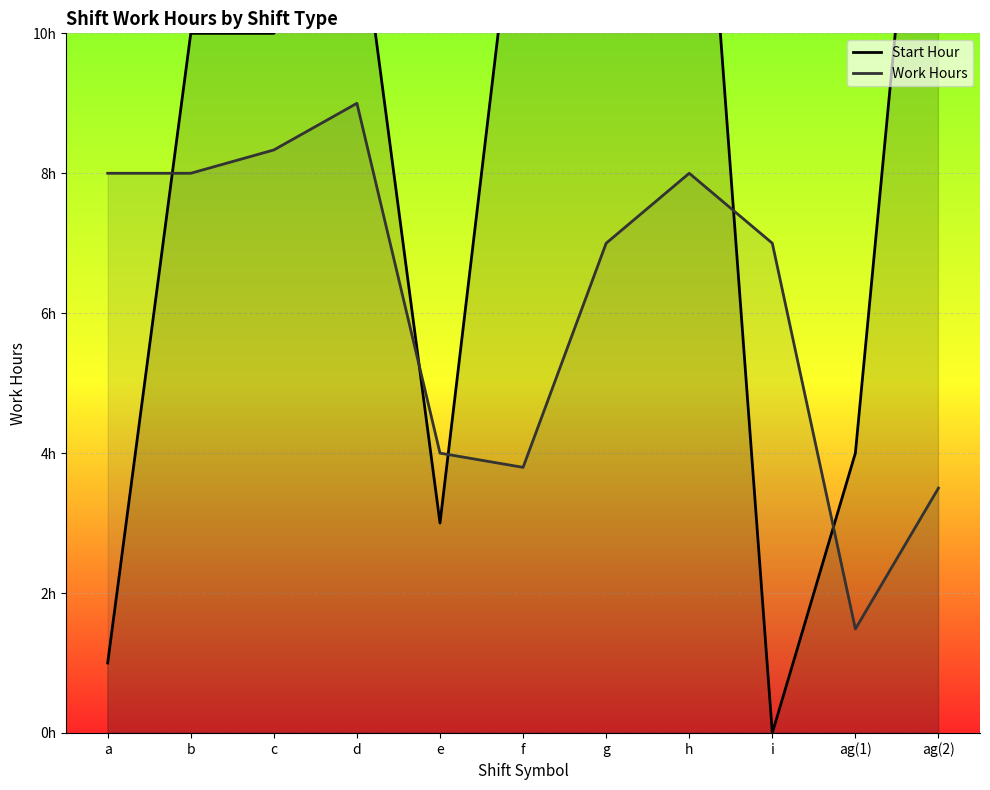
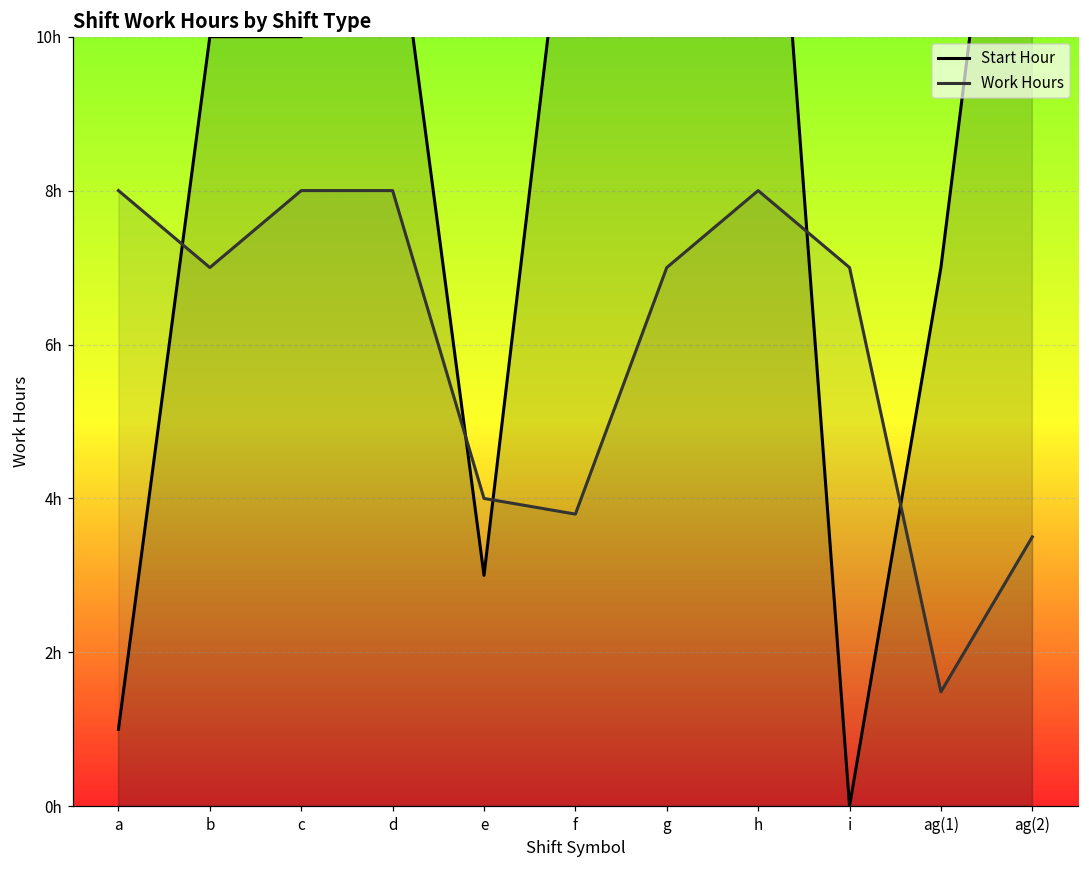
  {
    "Start Hour": {
      "a": "1h",
      "b": "10h",
      "c": "10h",
      "e": "3h",
      "i": "0h",
-     "ag(1)": "4h"
+     "ag(1)": "7h"
    },
    "Work Hours": {
      "a": "8.0h",
-     "b": "8h",
-     "c": "8.3h",
-     "d": "9h",
+     "b": "7h",
+     "c": "8.0h",
+     "d": "8h",
      "e": "4.0h",
      "f": "3.8h",
      "g": "7.0h",
      "h": "8.0h",
      "i": "7.0h",
      "ag(1)": "1.5h",
      "ag(2)": "3.5h"
    }
  }
